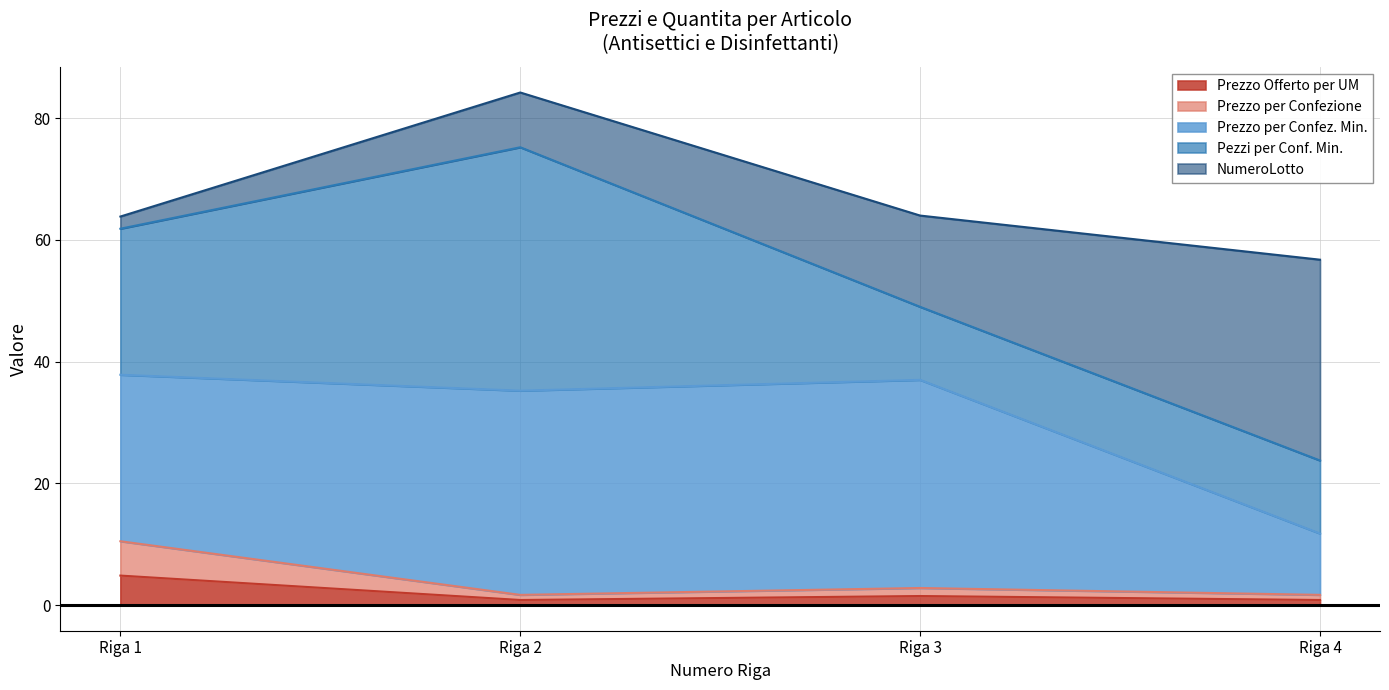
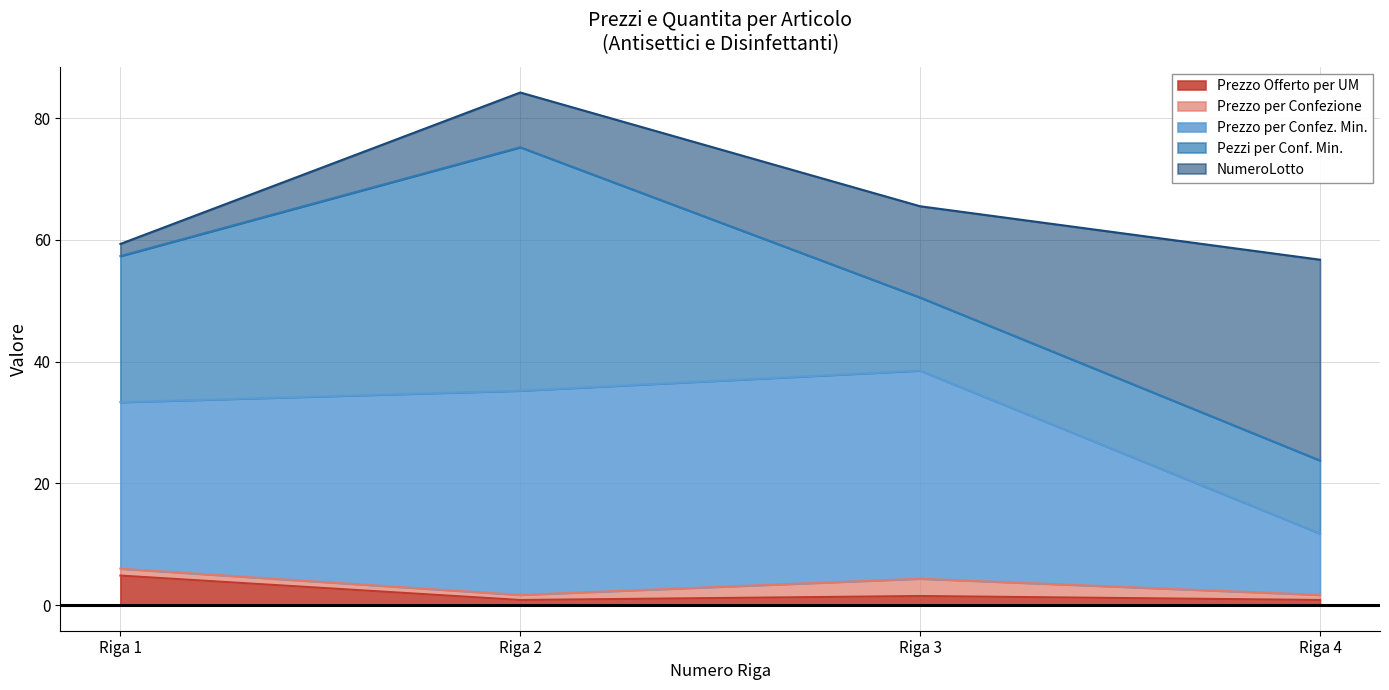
  {
    "Prezzo Offerto per UM": {
      "Riga 1": 5,
      "Riga 2": 1,
      "Riga 3": 1,
      "Riga 4": 1
    },
    "Prezzo per Confezione": {
-     "Riga 1": 6,
+     "Riga 1": 1,
      "Riga 2": 1,
-     "Riga 3": 1,
+     "Riga 3": 3,
      "Riga 4": 1
    }
  }
